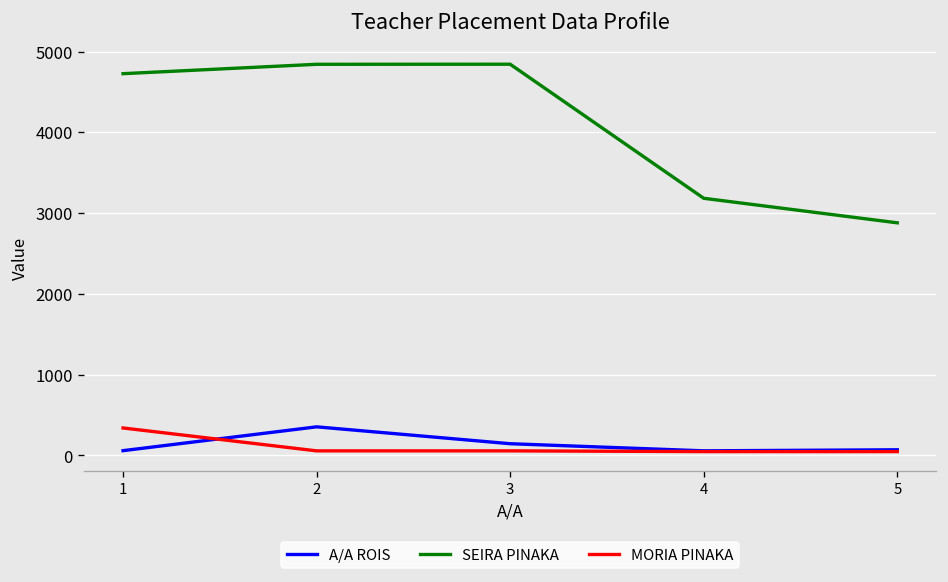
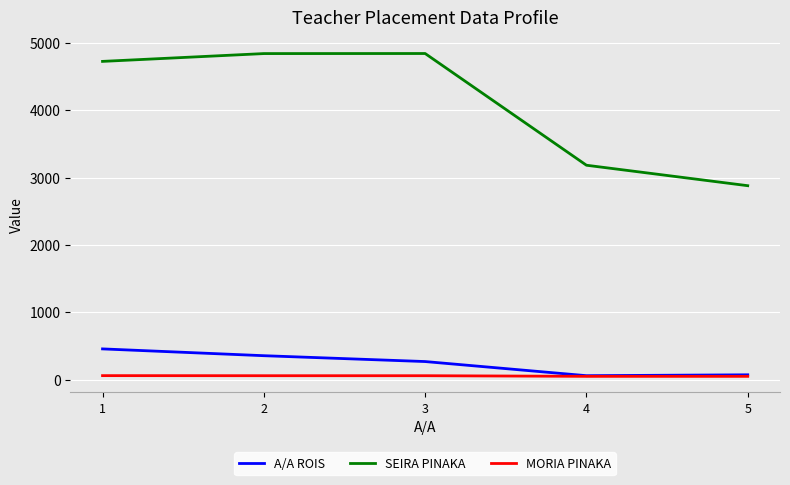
  {
    "A/A ROIS": {
-     "1": 100,
+     "1": 500,
      "2": 400,
-     "3": 100
+     "3": 300
    },
    "SEIRA PINAKA": {
      "1": 4700,
      "2": 4800,
      "3": 4800,
      "4": 3200,
      "5": 2900
    },
    "MORIA PINAKA": {
-     "1": 300,
+     "1": 100,
      "2": 100,
      "3": 100
    }
  }
